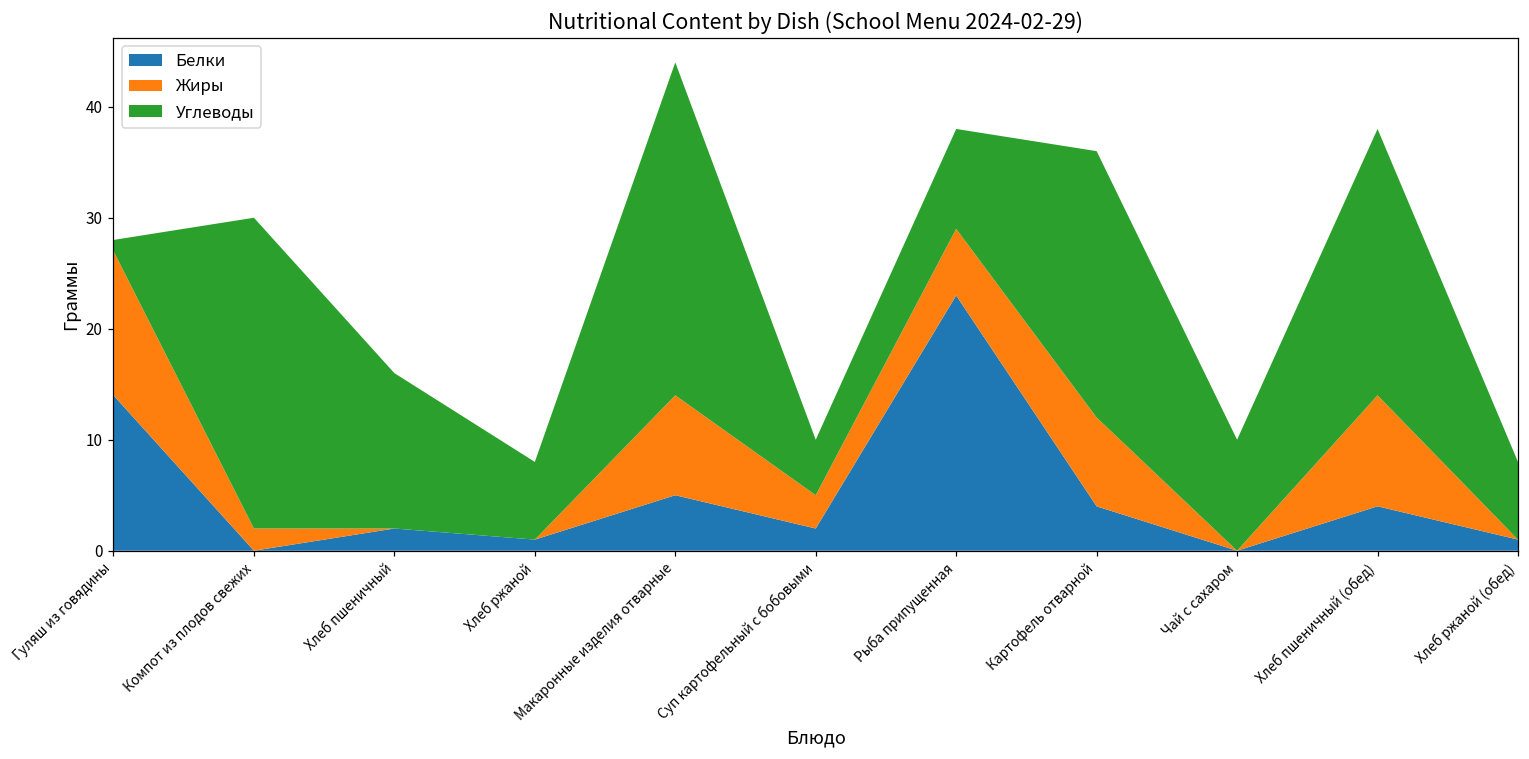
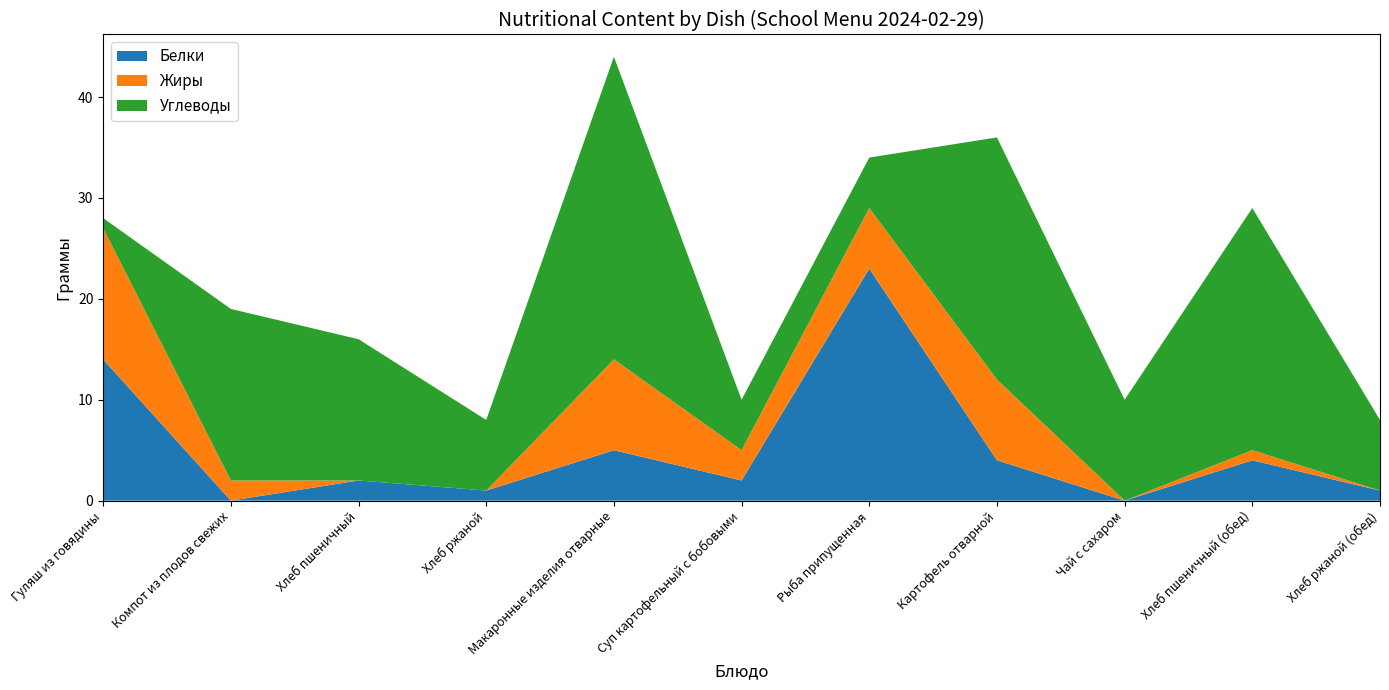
  {
    "Жиры": {
-     "Хлеб пшеничный (обед)": 10
+     "Хлеб пшеничный (обед)": 1
    },
    "Углеводы": {
      "Гуляш из говядины": 1,
-     "Компот из плодов свежих": 28,
+     "Компот из плодов свежих": 17,
      "Хлеб пшеничный": 14,
      "Хлеб ржаной": 7,
      "Макаронные изделия отварные": 30,
      "Суп картофельный с бобовыми": 5,
-     "Рыба припущенная": 9,
+     "Рыба припущенная": 5,
      "Картофель отварной": 24,
      "Чай с сахаром": 10,
      "Хлеб пшеничный (обед)": 24,
      "Хлеб ржаной (обед)": 7
    }
  }
